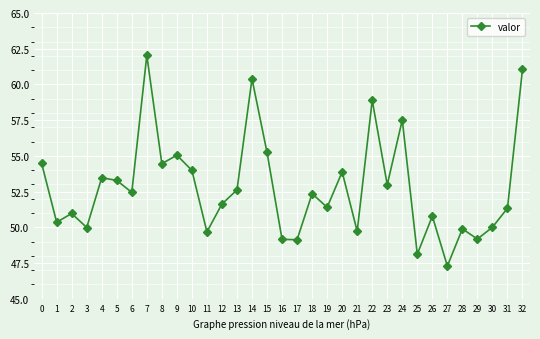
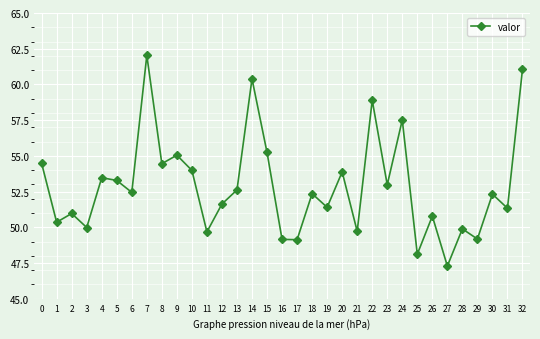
  {
    "0": 54.5,
    "1": 50.3,
    "2": 51.0,
    "3": 50.0,
    "4": 53.5,
    "5": 53.3,
    "6": 52.4,
    "7": 62.0,
    "8": 54.4,
    "9": 55.0,
    "10": 54.0,
    "11": 49.7,
    "12": 51.6,
    "13": 52.6,
    "14": 60.4,
    "15": 55.2,
    "16": 49.1,
    "17": 49.1,
    "18": 52.4,
    "19": 51.4,
    "20": 53.9,
    "21": 49.7,
    "22": 58.9,
    "23": 53.0,
    "24": 57.5,
    "25": 48.1,
    "26": 50.8,
    "27": 47.3,
    "28": 49.9,
    "29": 49.2,
-   "30": 50.0,
+   "30": 52.3,
    "31": 51.3,
    "32": 61.1
  }
